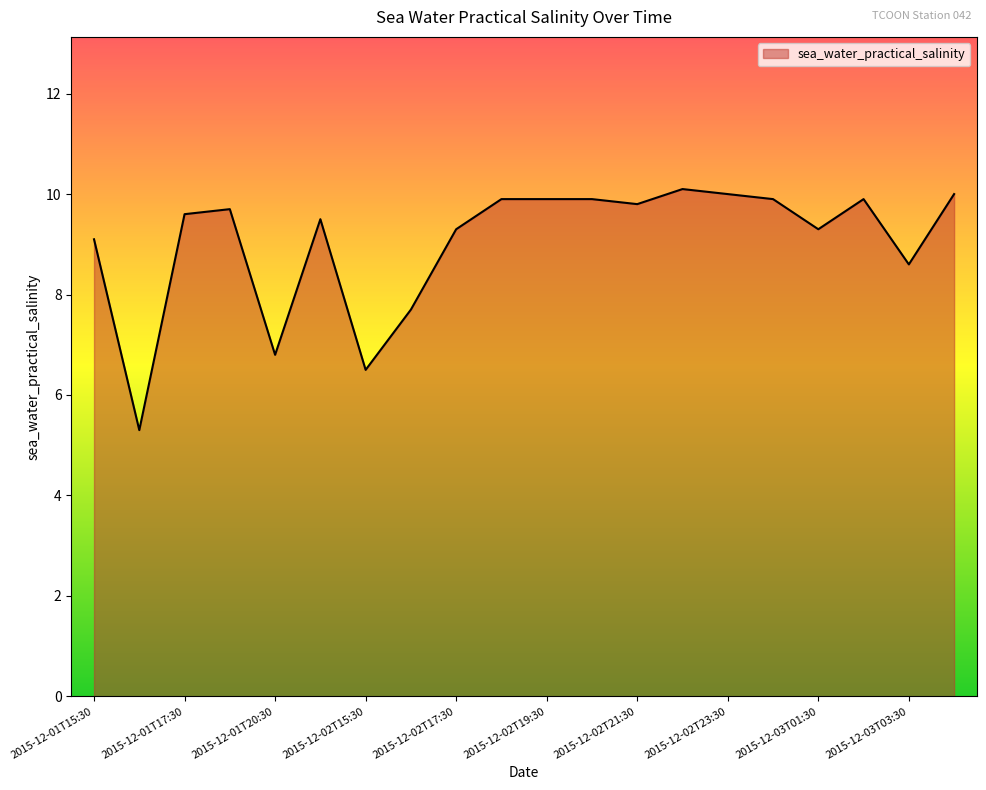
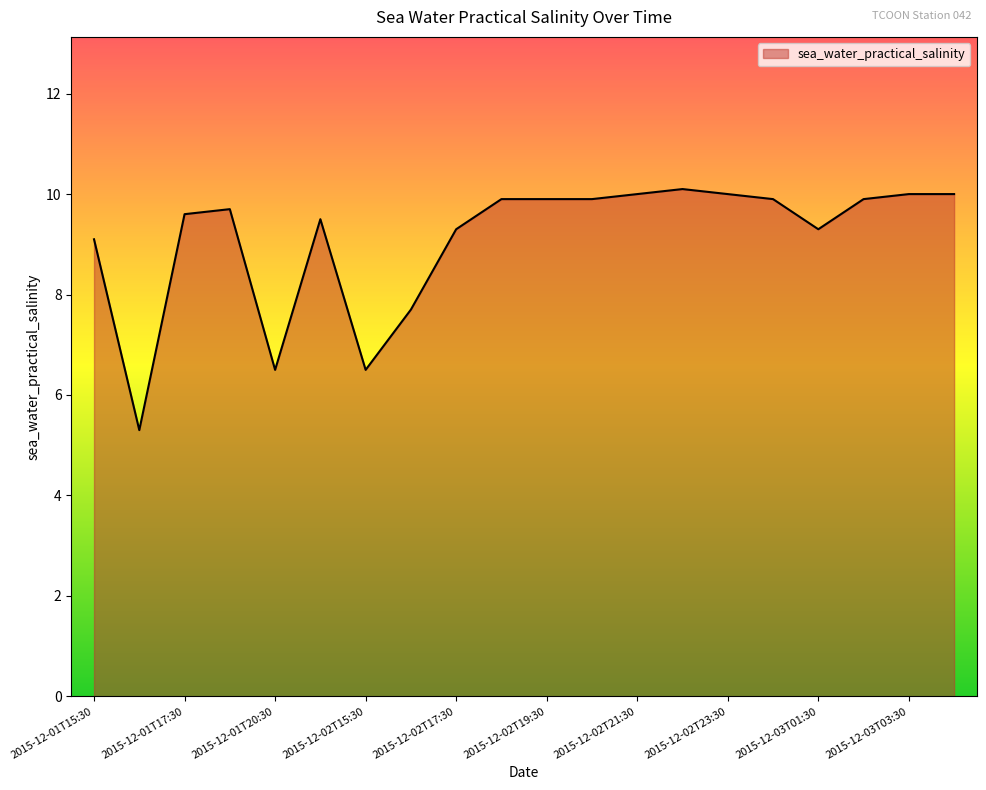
  {
    "2015-12-01T15:30": 9.1,
    "2015-12-01T17:30": 9.6,
-   "2015-12-01T20:30": 6.8,
+   "2015-12-01T20:30": 6.5,
    "2015-12-02T15:30": 6.5,
    "2015-12-02T17:30": 9.3,
    "2015-12-02T19:30": 9.9,
-   "2015-12-02T21:30": 9.8,
+   "2015-12-02T21:30": 10.0,
    "2015-12-02T23:30": 10.0,
    "2015-12-03T01:30": 9.3,
-   "2015-12-03T03:30": 8.6
+   "2015-12-03T03:30": 10.0
  }
